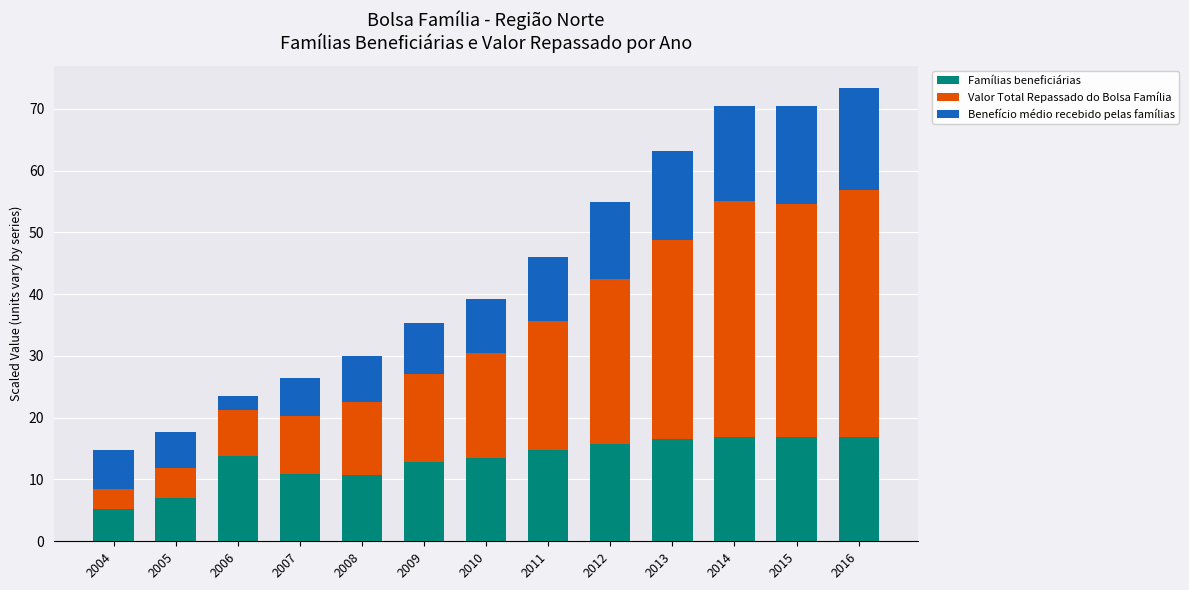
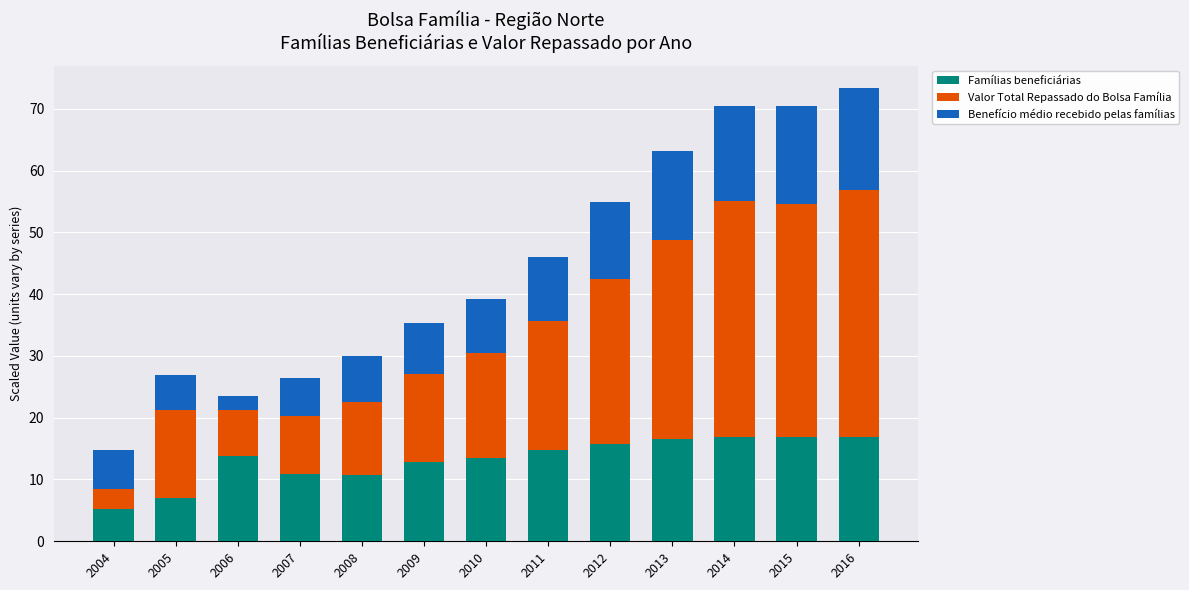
  {
    "Famílias beneficiárias": {
      "2004": 5,
      "2005": 7,
      "2006": 14,
      "2007": 11,
      "2008": 11,
      "2009": 13,
      "2010": 13,
      "2011": 15,
      "2012": 16,
      "2013": 17,
      "2014": 17,
      "2015": 17,
      "2016": 17
    },
    "Valor Total Repassado do Bolsa Família": {
      "2004": 3,
-     "2005": 5,
+     "2005": 14,
      "2006": 7,
      "2007": 9,
      "2008": 12,
      "2009": 14,
      "2010": 17,
      "2011": 21,
      "2012": 27,
      "2013": 32,
      "2014": 38,
      "2015": 38,
      "2016": 40
    },
    "Benefício médio recebido pelas famílias": {
      "2004": 6,
      "2005": 6,
      "2006": 2,
      "2007": 6,
      "2008": 7,
      "2009": 8,
      "2010": 9,
      "2011": 10,
      "2012": 12,
      "2013": 14,
      "2014": 15,
      "2015": 16,
      "2016": 16
    }
  }
